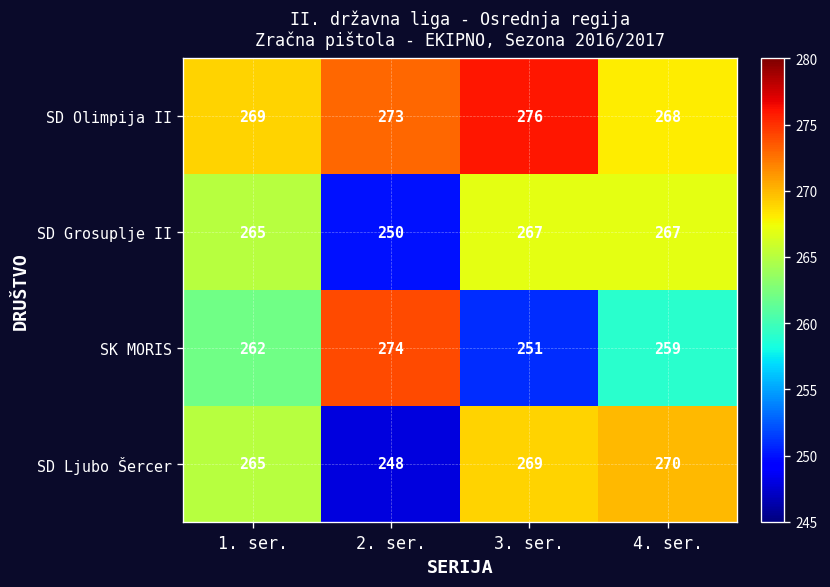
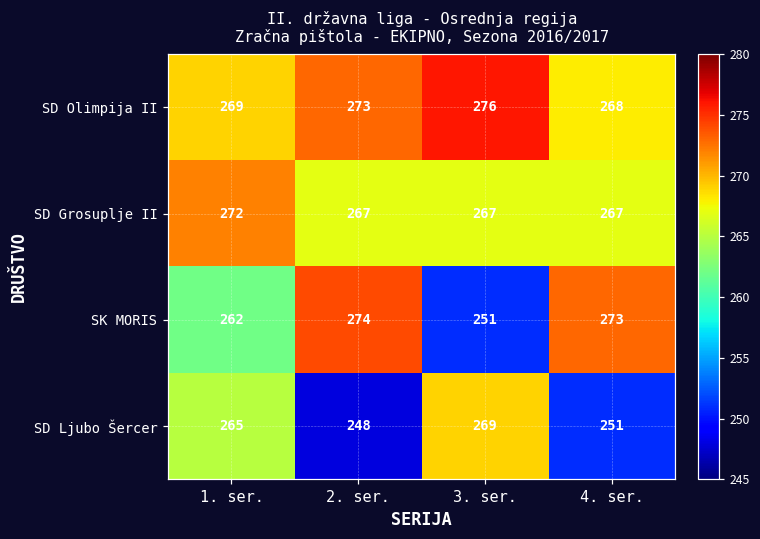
  {
    "SD Olimpija II": {
      "1. ser.": 269,
      "2. ser.": 273,
      "3. ser.": 276,
      "4. ser.": 268
    },
    "SD Grosuplje II": {
-     "1. ser.": 265,
-     "2. ser.": 250,
+     "1. ser.": 272,
+     "2. ser.": 267,
      "3. ser.": 267,
      "4. ser.": 267
    },
    "SK MORIS": {
      "1. ser.": 262,
      "2. ser.": 274,
      "3. ser.": 251,
-     "4. ser.": 259
+     "4. ser.": 273
    },
    "SD Ljubo Šercer": {
      "1. ser.": 265,
      "2. ser.": 248,
      "3. ser.": 269,
-     "4. ser.": 270
+     "4. ser.": 251
    }
  }
